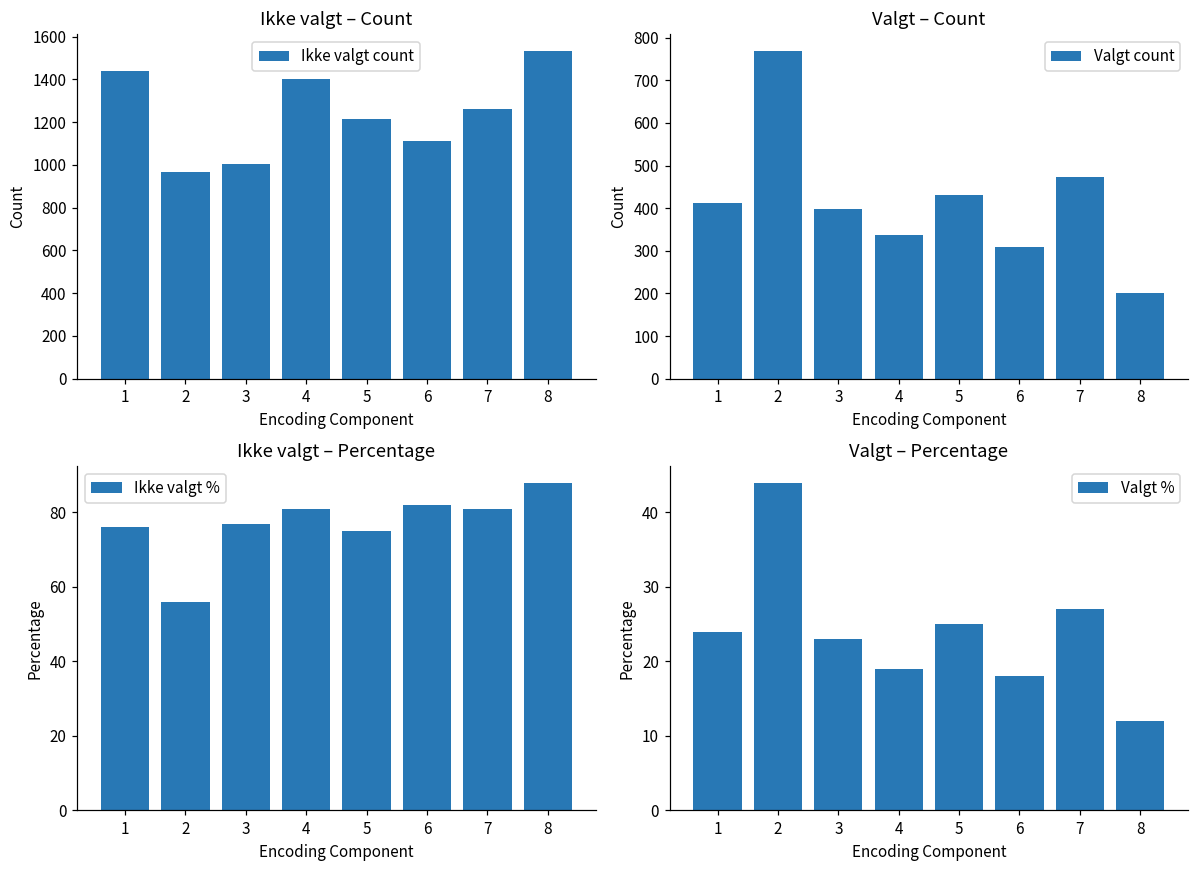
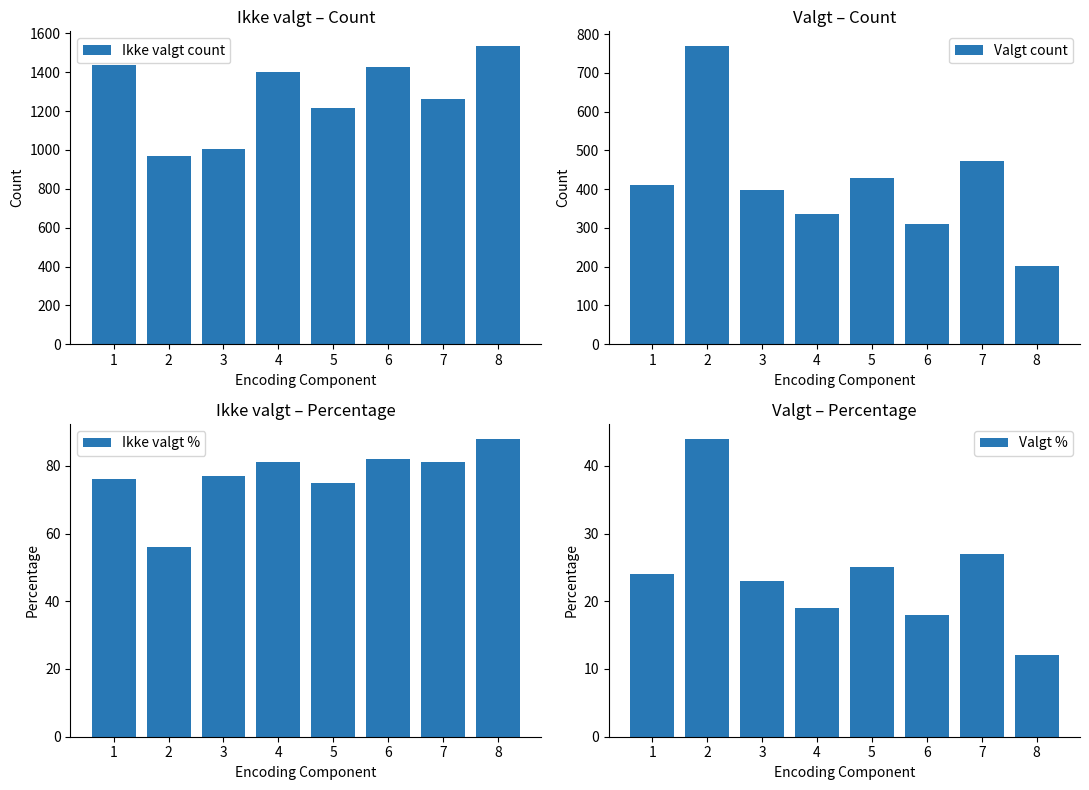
  {
    "Ikke valgt – Count": {
      "1": 1440,
      "2": 970,
      "3": 1000,
      "4": 1400,
      "5": 1220,
-     "6": 1110,
+     "6": 1430,
      "7": 1260,
      "8": 1530
    },
    "Valgt – Count": {
      "1": 410,
      "2": 770,
      "3": 400,
      "4": 340,
      "5": 430,
      "6": 310,
      "7": 470,
      "8": 200
    },
    "Ikke valgt – Percentage": {
      "1": 76,
      "2": 56,
      "3": 77,
      "4": 81,
      "5": 75,
      "6": 82,
      "7": 81,
      "8": 88
    },
    "Valgt – Percentage": {
      "1": 24,
      "2": 44,
      "3": 23,
      "4": 19,
      "5": 25,
      "6": 18,
      "7": 27,
      "8": 12
    }
  }
